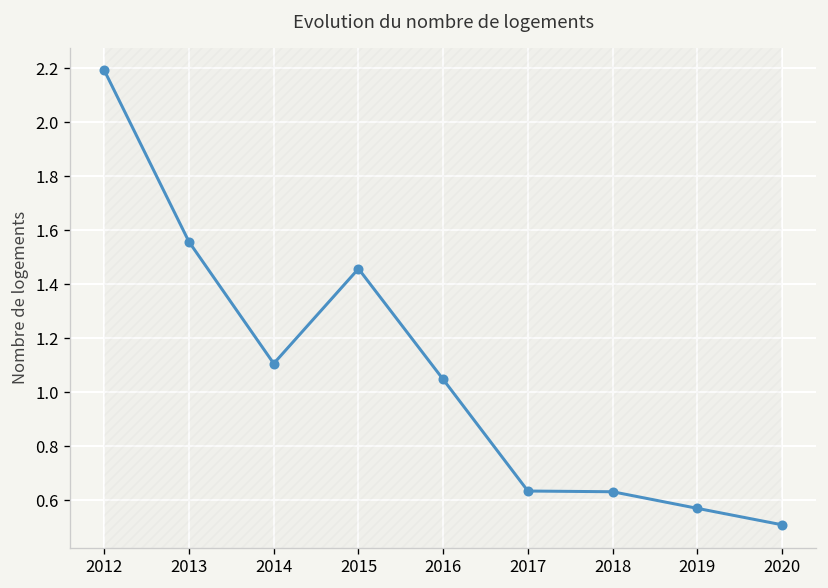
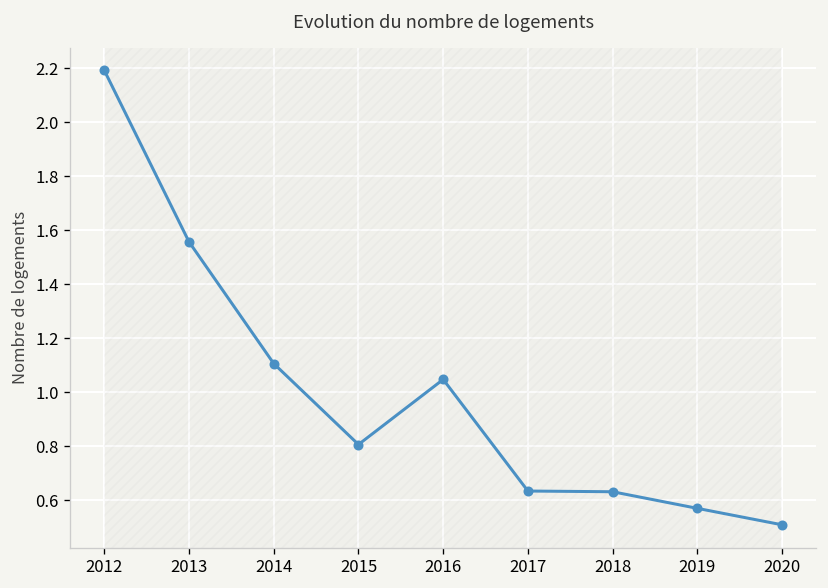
  {
    "2012": 2.19,
    "2013": 1.56,
    "2014": 1.11,
-   "2015": 1.46,
+   "2015": 0.81,
    "2016": 1.05,
    "2017": 0.63,
    "2018": 0.63,
    "2019": 0.57,
    "2020": 0.51
  }
